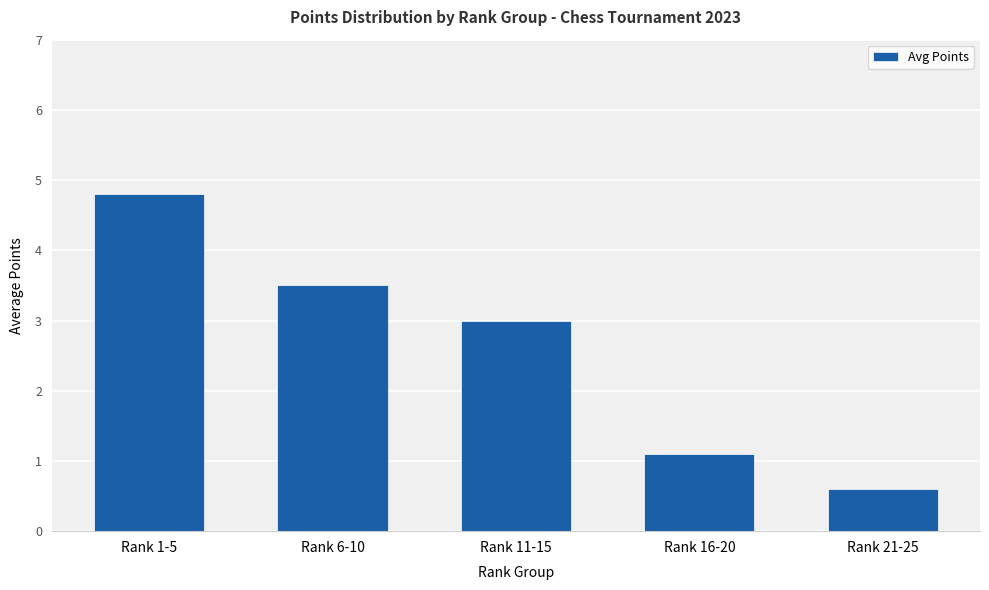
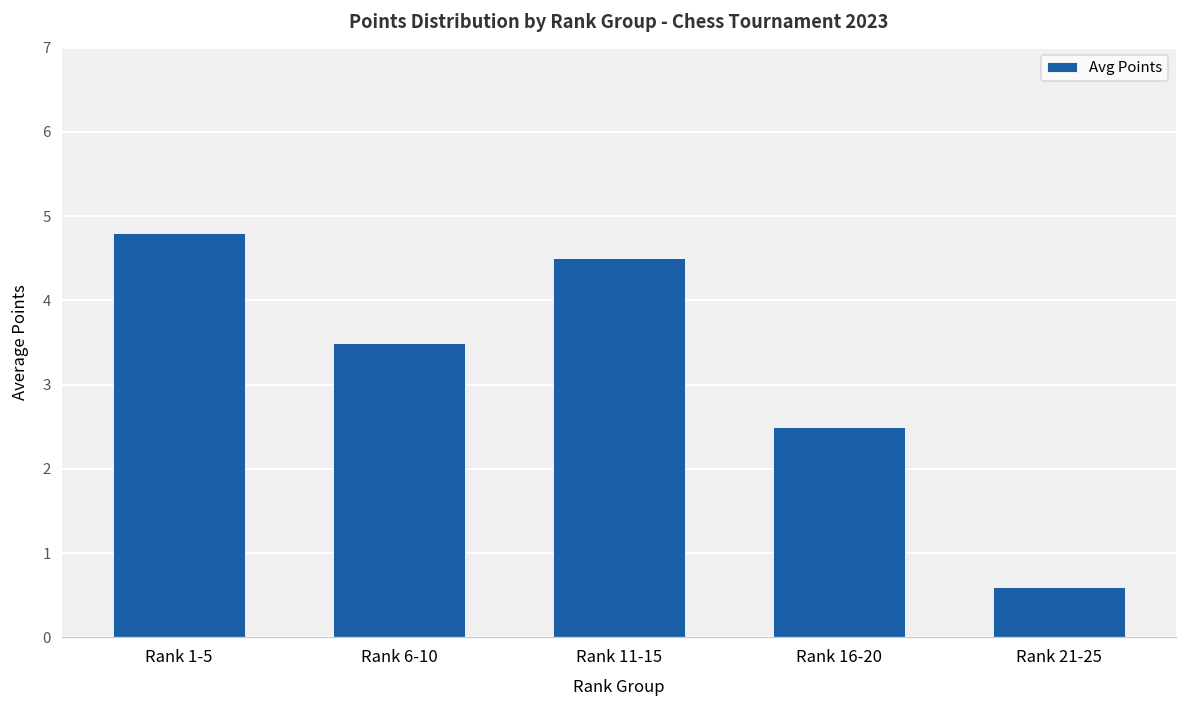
  {
    "Rank 1-5": 4.8,
    "Rank 6-10": 3.5,
-   "Rank 11-15": 3.0,
-   "Rank 16-20": 1.1,
+   "Rank 11-15": 4.5,
+   "Rank 16-20": 2.5,
    "Rank 21-25": 0.6
  }
